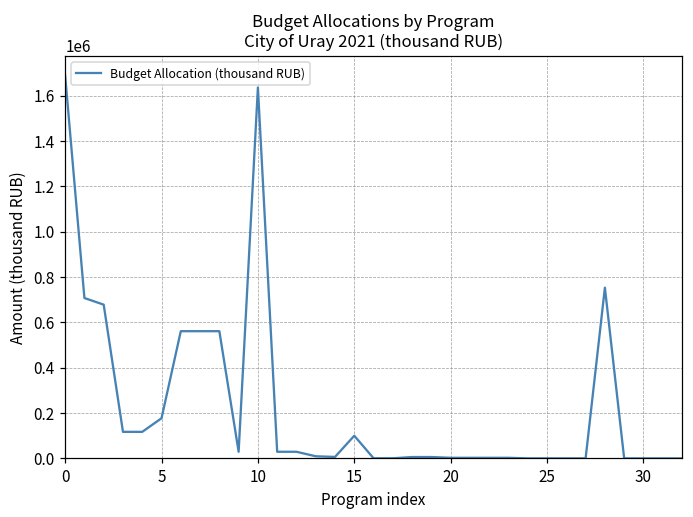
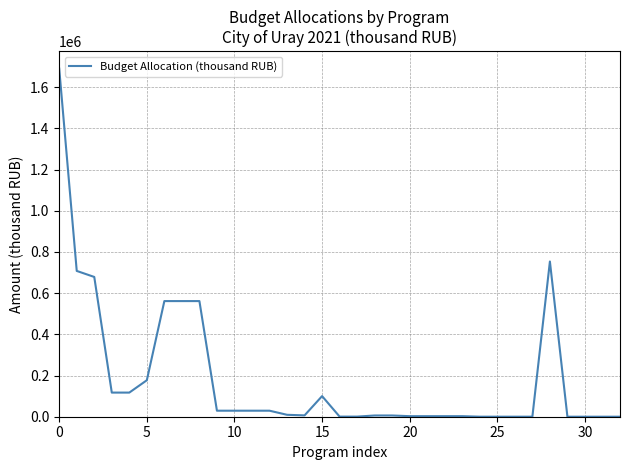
  {
    "0": 1690000,
    "5": 180000,
-   "10": 1640000,
+   "10": 30000,
    "15": 100000,
    "20": 0,
    "25": 0,
    "30": 0
  }
